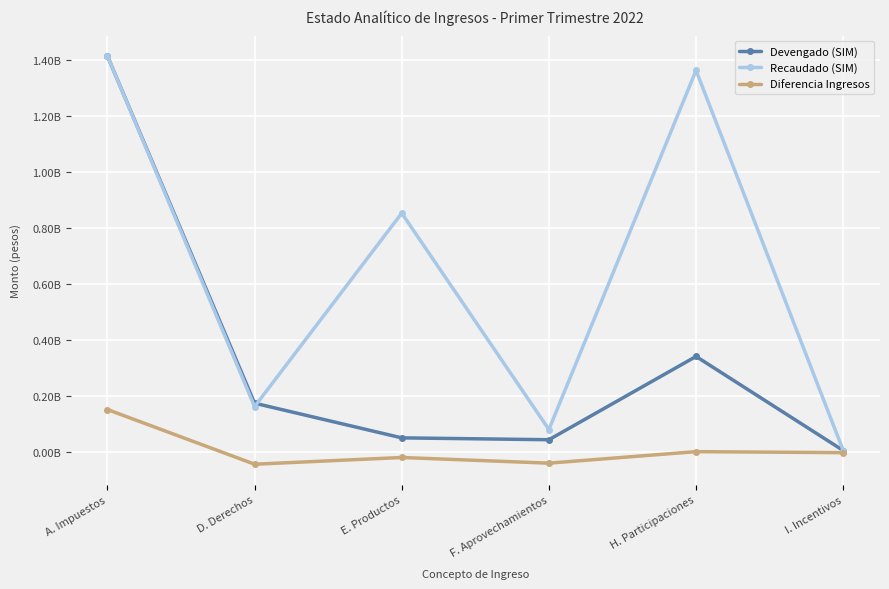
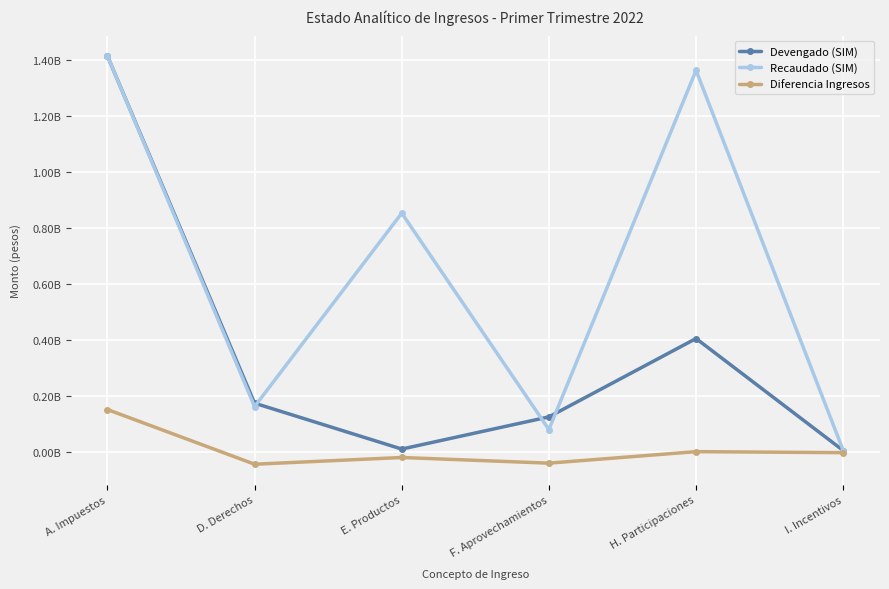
  {
    "Devengado (SIM)": {
      "D. Derechos": 180000000,
-     "E. Productos": 50000000,
-     "F. Aprovechamientos": 50000000,
-     "H. Participaciones": 340000000
+     "E. Productos": 10000000,
+     "F. Aprovechamientos": 130000000,
+     "H. Participaciones": 410000000
    },
    "Recaudado (SIM)": {
      "D. Derechos": 160000000,
      "E. Productos": 850000000,
      "F. Aprovechamientos": 80000000,
      "H. Participaciones": 1360000000
    },
    "Diferencia Ingresos": {
      "A. Impuestos": 150000000,
      "D. Derechos": -40000000,
      "E. Productos": -20000000,
      "F. Aprovechamientos": -40000000,
      "H. Participaciones": 0
    }
  }
